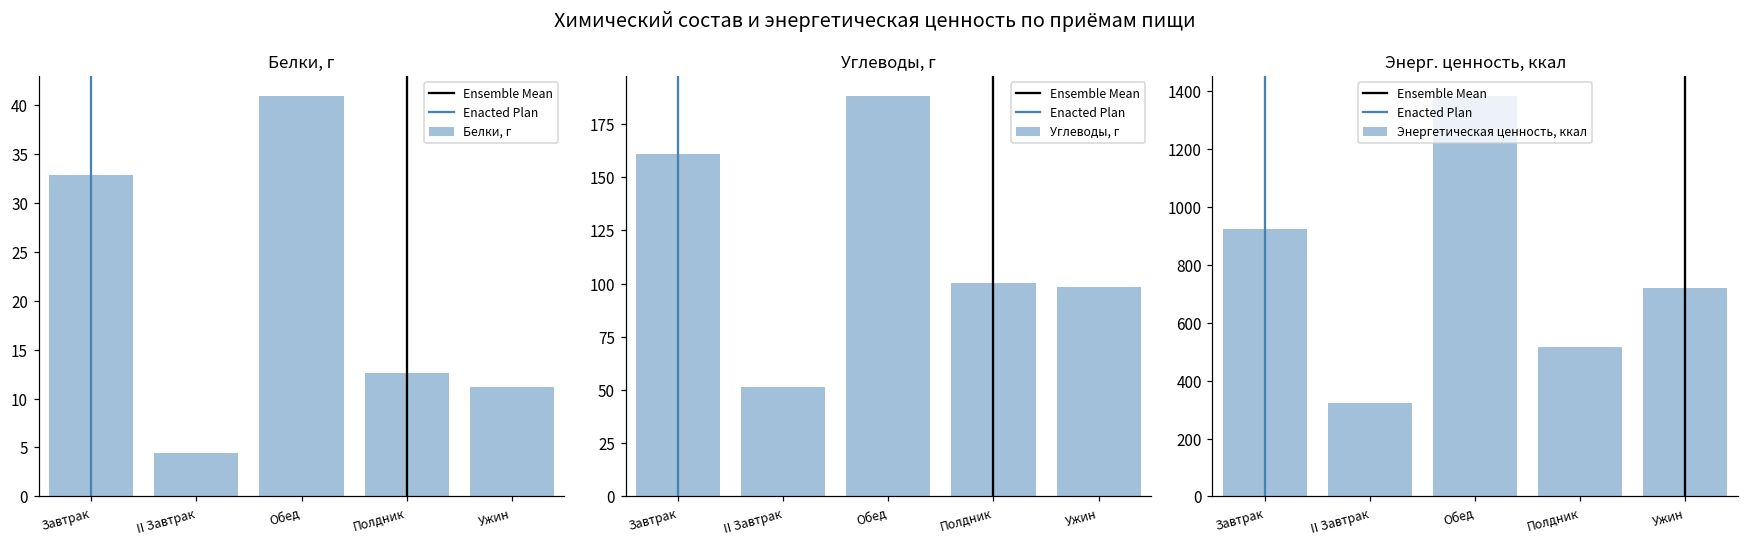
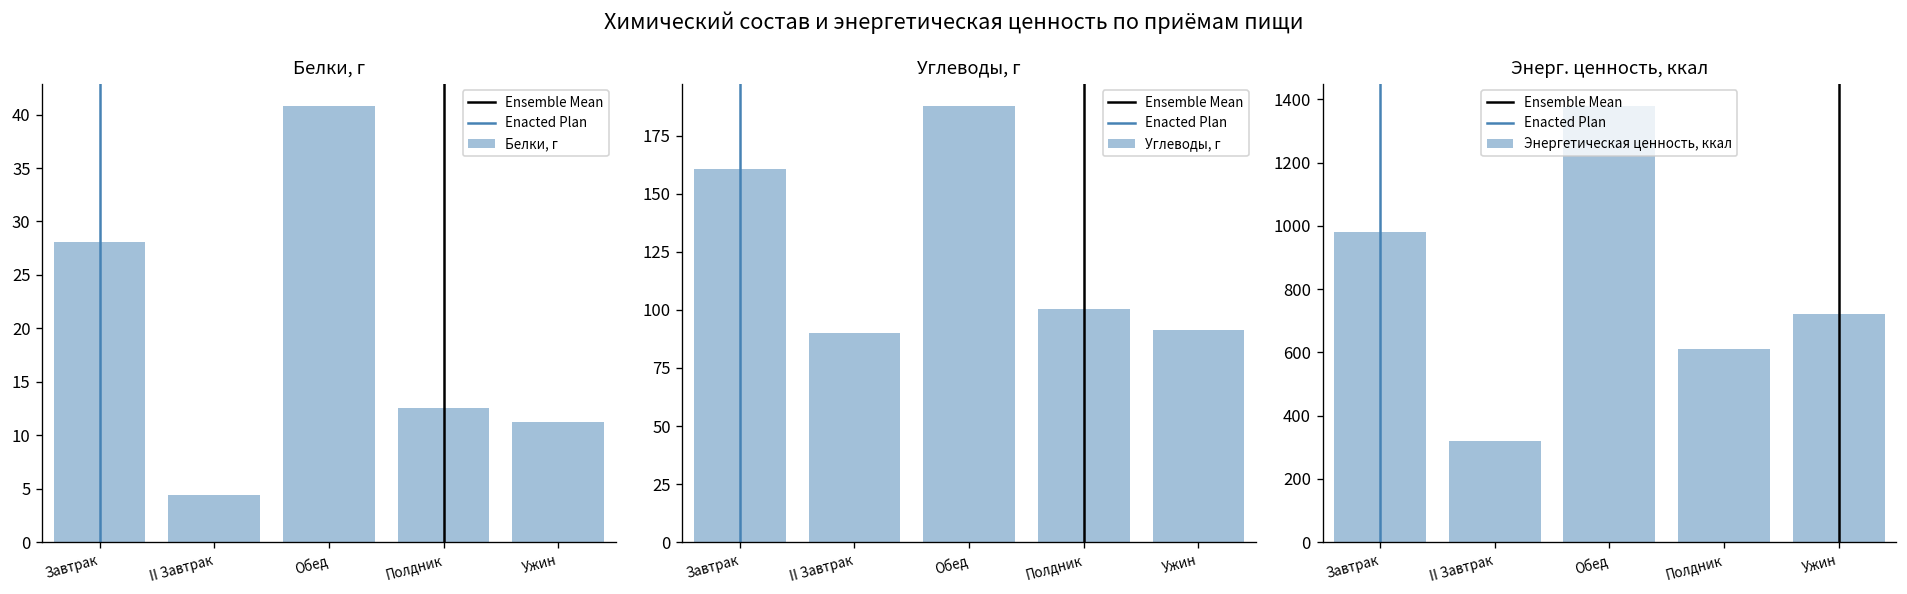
  {
    "Белки, г": {
-     "Завтрак": 33,
+     "Завтрак": 28,
      "II Завтрак": 4,
      "Обед": 41,
      "Полдник": 13,
      "Ужин": 11
    },
    "Углеводы, г": {
      "Завтрак": 161,
-     "II Завтрак": 51,
+     "II Завтрак": 90,
      "Обед": 188,
      "Полдник": 101,
-     "Ужин": 98
+     "Ужин": 91
    },
    "Энерг. ценность, ккал": {
-     "Завтрак": 920,
+     "Завтрак": 980,
      "II Завтрак": 320,
-     "Полдник": 520,
+     "Полдник": 610,
      "Ужин": 720
    }
  }
